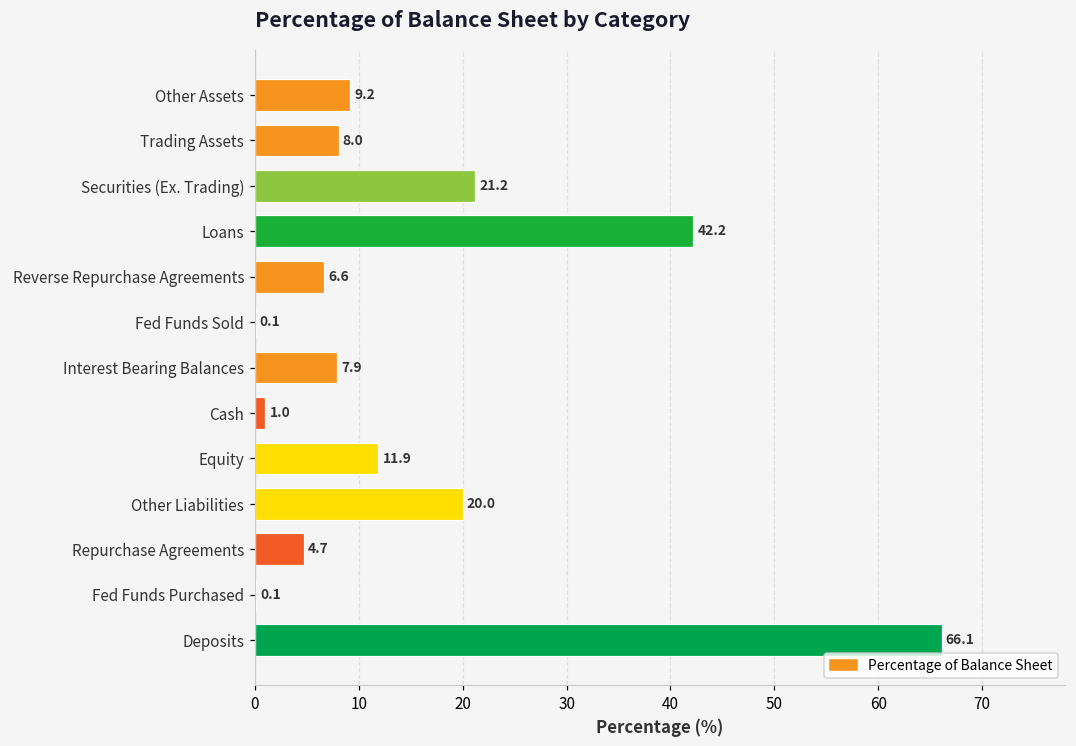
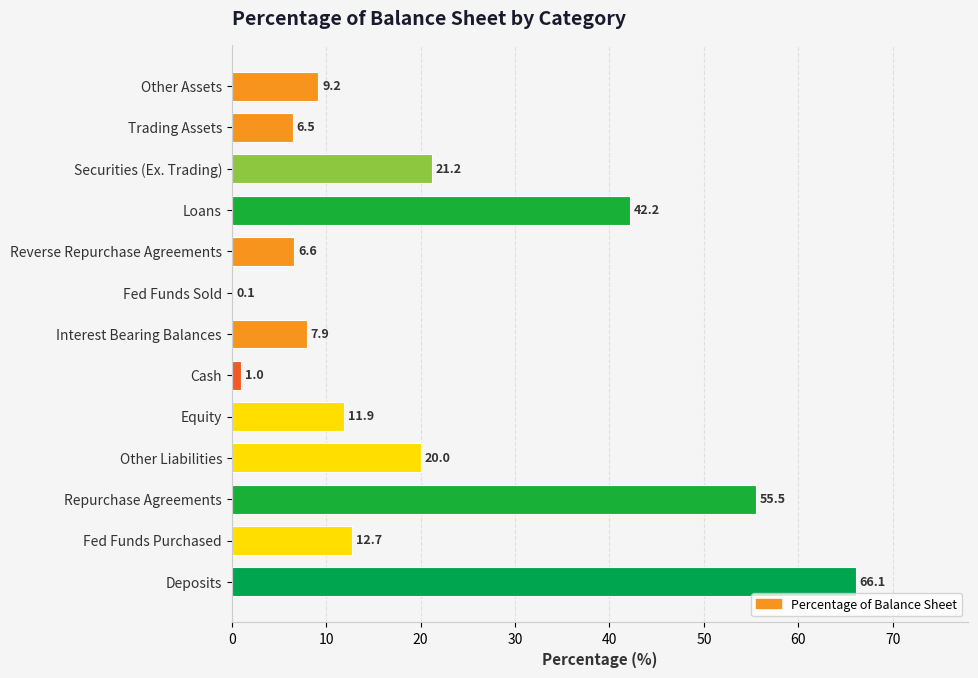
  {
    "Other Assets": 9.2,
-   "Trading Assets": 8.0,
+   "Trading Assets": 6.5,
    "Securities (Ex. Trading)": 21.2,
    "Loans": 42.2,
    "Reverse Repurchase Agreements": 6.6,
    "Fed Funds Sold": 0.1,
    "Interest Bearing Balances": 7.9,
    "Cash": 1.0,
    "Equity": 11.9,
    "Other Liabilities": 20.0,
-   "Repurchase Agreements": 4.7,
-   "Fed Funds Purchased": 0.1,
+   "Repurchase Agreements": 55.5,
+   "Fed Funds Purchased": 12.7,
    "Deposits": 66.1
  }
